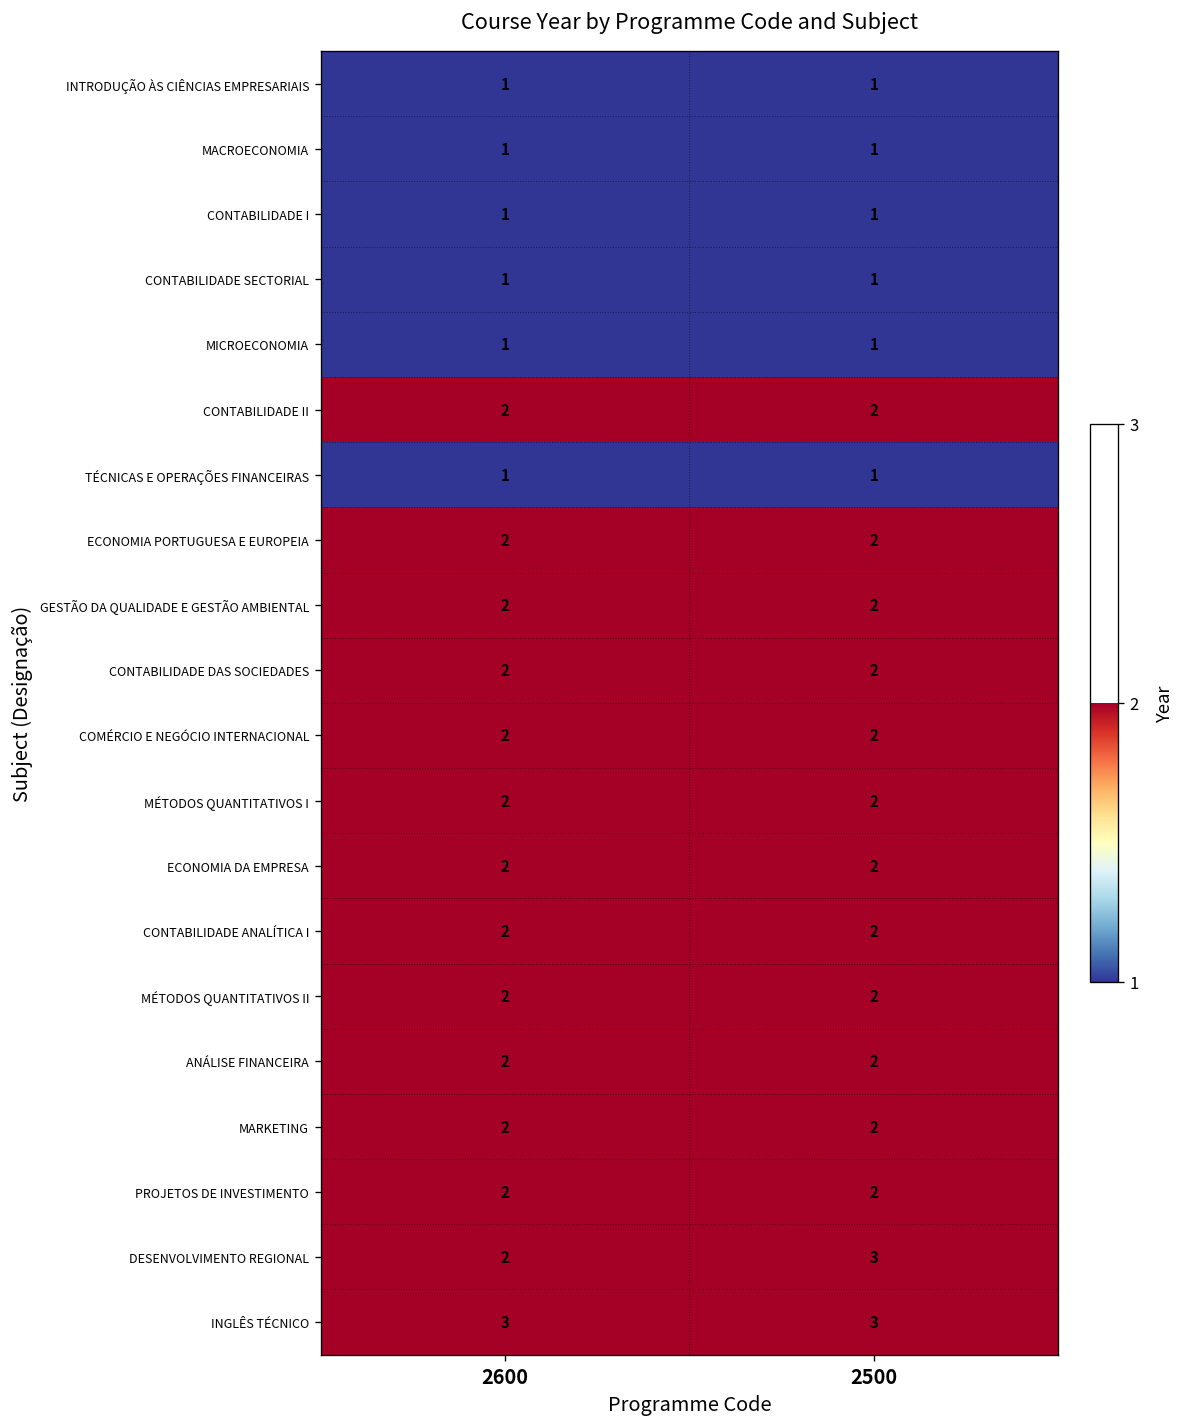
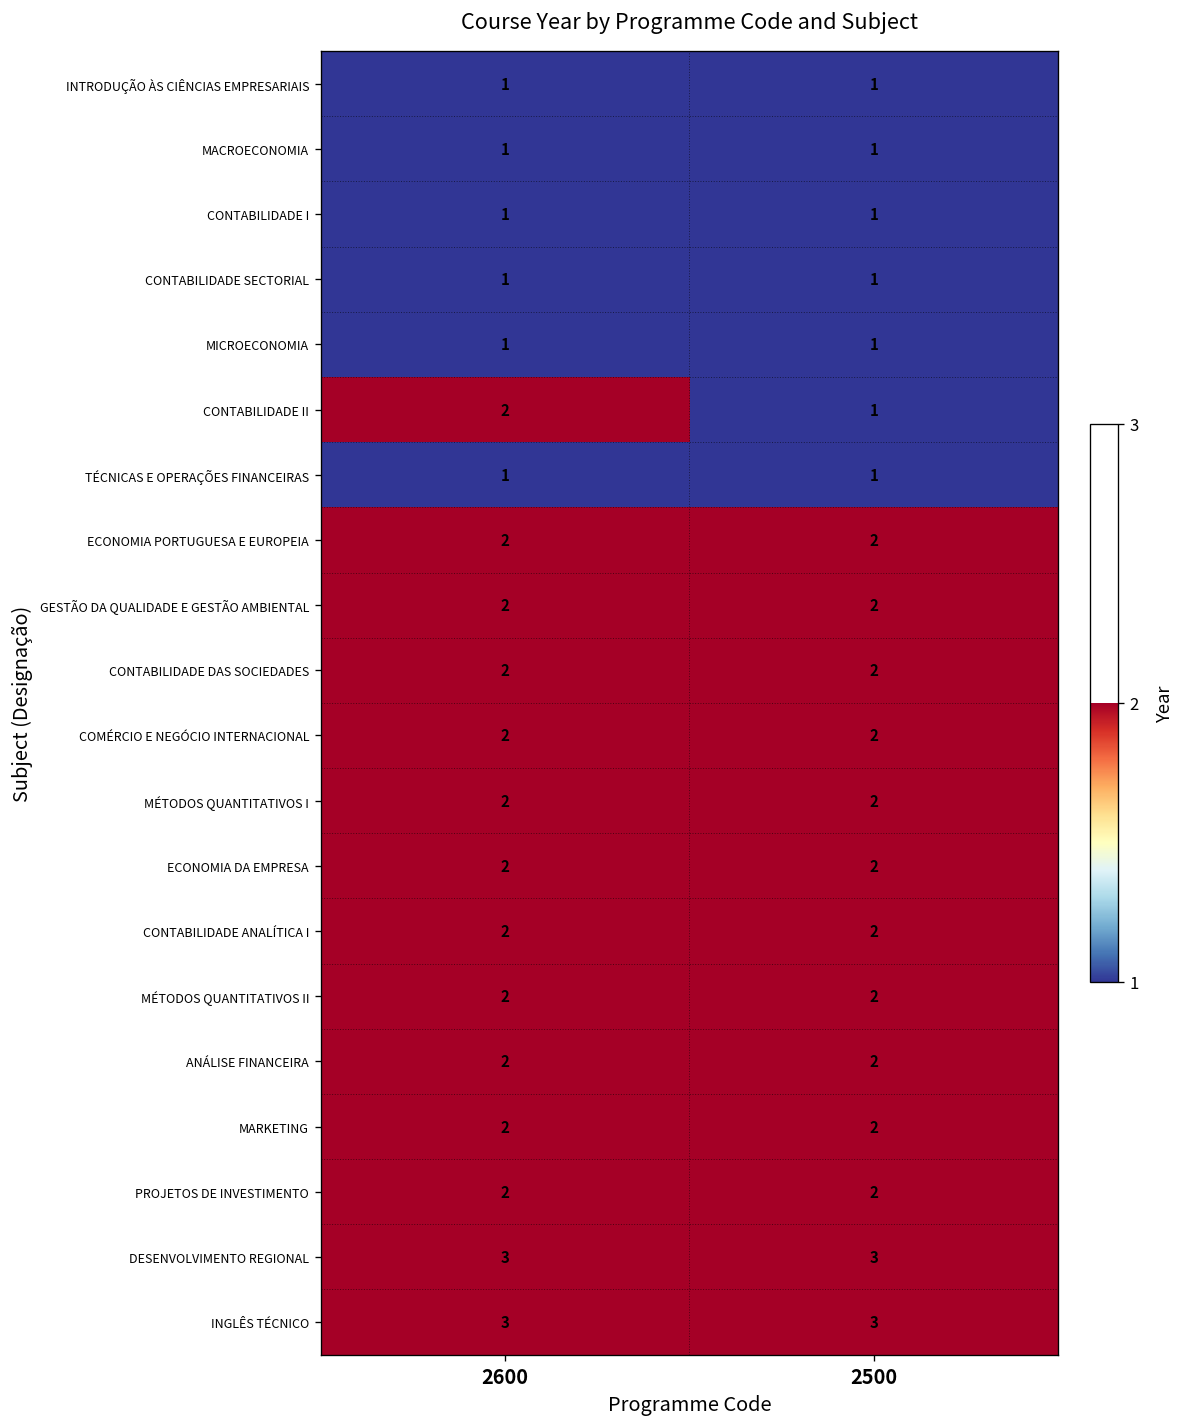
  {
    "INTRODUÇÃO ÀS CIÊNCIAS EMPRESARIAIS": {
      "2600": 1,
      "2500": 1
    },
    "MACROECONOMIA": {
      "2600": 1,
      "2500": 1
    },
    "CONTABILIDADE I": {
      "2600": 1,
      "2500": 1
    },
    "CONTABILIDADE SECTORIAL": {
      "2600": 1,
      "2500": 1
    },
    "MICROECONOMIA": {
      "2600": 1,
      "2500": 1
    },
    "CONTABILIDADE II": {
      "2600": 2,
-     "2500": 2
+     "2500": 1
    },
    "TÉCNICAS E OPERAÇÕES FINANCEIRAS": {
      "2600": 1,
      "2500": 1
    },
    "ECONOMIA PORTUGUESA E EUROPEIA": {
      "2600": 2,
      "2500": 2
    },
    "GESTÃO DA QUALIDADE E GESTÃO AMBIENTAL": {
      "2600": 2,
      "2500": 2
    },
    "CONTABILIDADE DAS SOCIEDADES": {
      "2600": 2,
      "2500": 2
    },
    "COMÉRCIO E NEGÓCIO INTERNACIONAL": {
      "2600": 2,
      "2500": 2
    },
    "MÉTODOS QUANTITATIVOS I": {
      "2600": 2,
      "2500": 2
    },
    "ECONOMIA DA EMPRESA": {
      "2600": 2,
      "2500": 2
    },
    "CONTABILIDADE ANALÍTICA I": {
      "2600": 2,
      "2500": 2
    },
    "MÉTODOS QUANTITATIVOS II": {
      "2600": 2,
      "2500": 2
    },
    "ANÁLISE FINANCEIRA": {
      "2600": 2,
      "2500": 2
    },
    "MARKETING": {
      "2600": 2,
      "2500": 2
    },
    "PROJETOS DE INVESTIMENTO": {
      "2600": 2,
      "2500": 2
    },
    "DESENVOLVIMENTO REGIONAL": {
-     "2600": 2,
+     "2600": 3,
      "2500": 3
    },
    "INGLÊS TÉCNICO": {
      "2600": 3,
      "2500": 3
    }
  }
